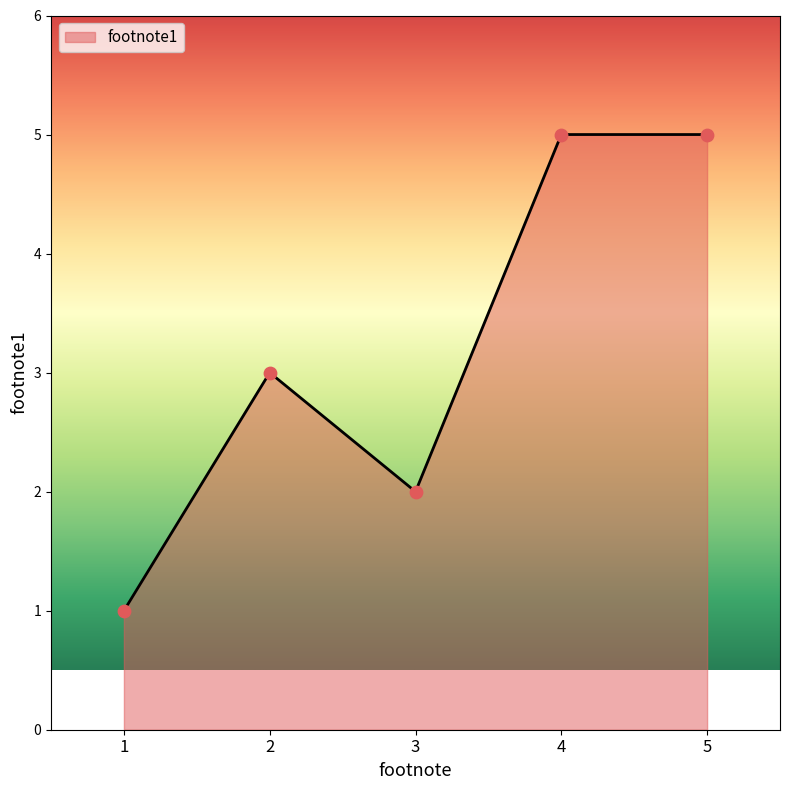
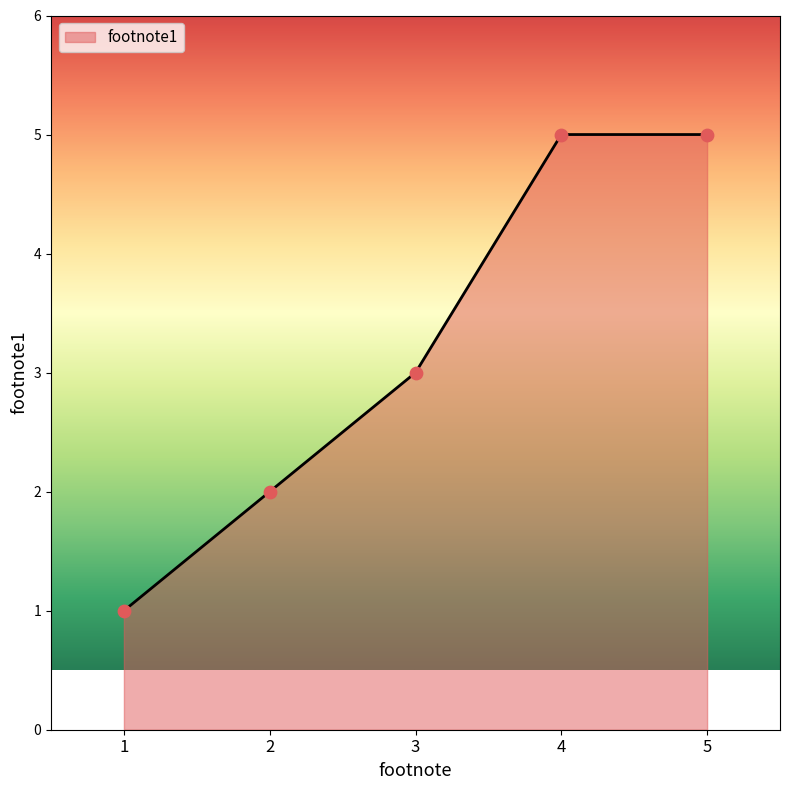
  {
    "1": 1,
-   "2": 3,
-   "3": 2,
+   "2": 2,
+   "3": 3,
    "4": 5,
    "5": 5
  }
